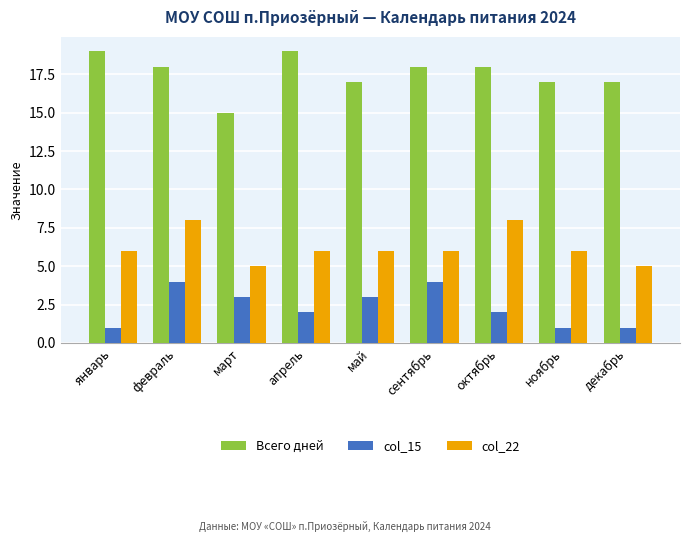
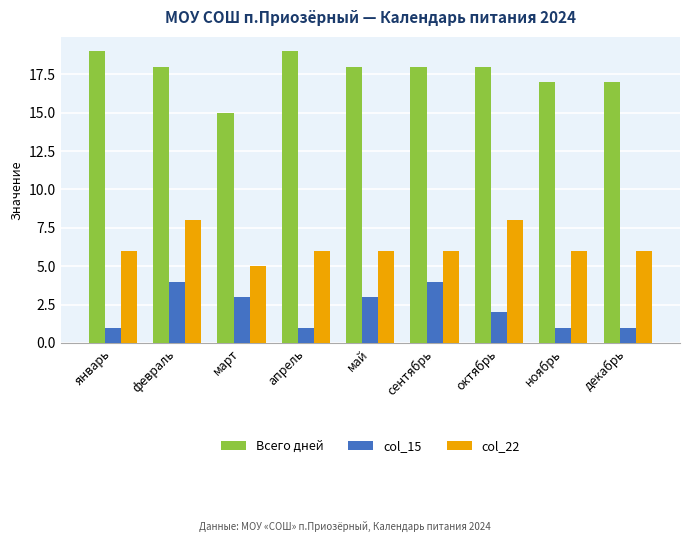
  {
    "Всего дней": {
      "январь": 19,
      "февраль": 18,
      "март": 15,
      "апрель": 19,
-     "май": 17,
+     "май": 18,
      "сентябрь": 18,
      "октябрь": 18,
      "ноябрь": 17,
      "декабрь": 17
    },
    "col_15": {
      "январь": 1,
      "февраль": 4,
      "март": 3,
-     "апрель": 2,
+     "апрель": 1,
      "май": 3,
      "сентябрь": 4,
      "октябрь": 2,
      "ноябрь": 1,
      "декабрь": 1
    },
    "col_22": {
      "январь": 6,
      "февраль": 8,
      "март": 5,
      "апрель": 6,
      "май": 6,
      "сентябрь": 6,
      "октябрь": 8,
      "ноябрь": 6,
-     "декабрь": 5
+     "декабрь": 6
    }
  }
